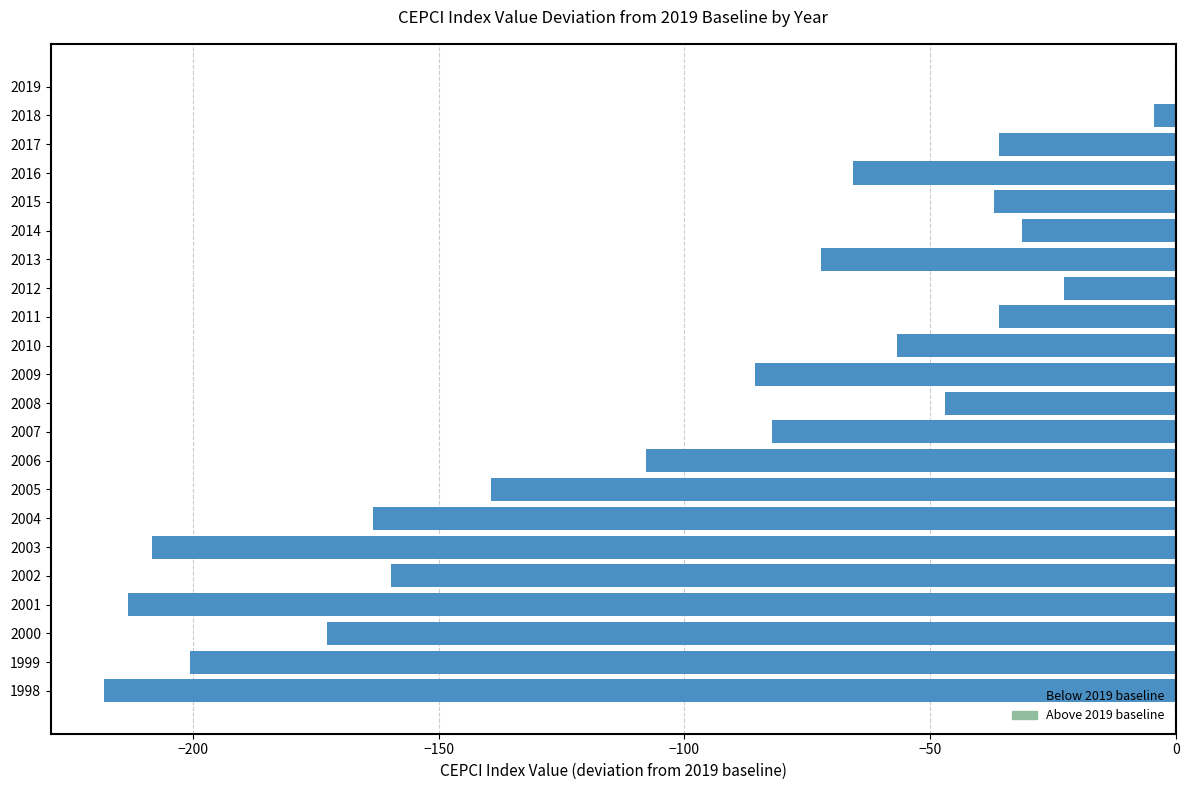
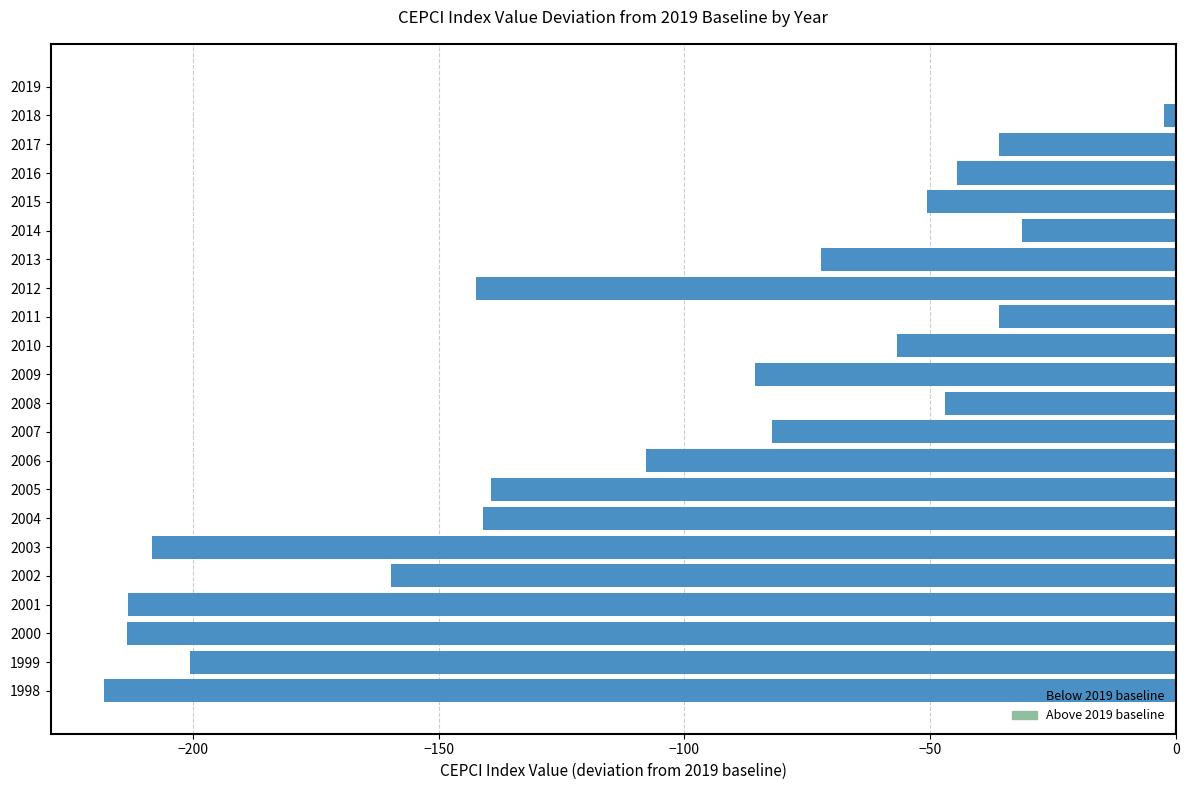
  {
    "2019": 0,
-   "2018": -4,
+   "2018": -2,
    "2017": -36,
-   "2016": -66,
-   "2015": -37,
+   "2016": -45,
+   "2015": -51,
    "2014": -31,
    "2013": -72,
-   "2012": -23,
+   "2012": -142,
    "2011": -36,
    "2010": -57,
    "2009": -86,
    "2008": -47,
    "2007": -82,
    "2006": -108,
    "2005": -139,
-   "2004": -163,
+   "2004": -141,
    "2003": -208,
    "2002": -160,
    "2001": -213,
-   "2000": -173,
+   "2000": -213,
    "1999": -201,
    "1998": -218
  }
